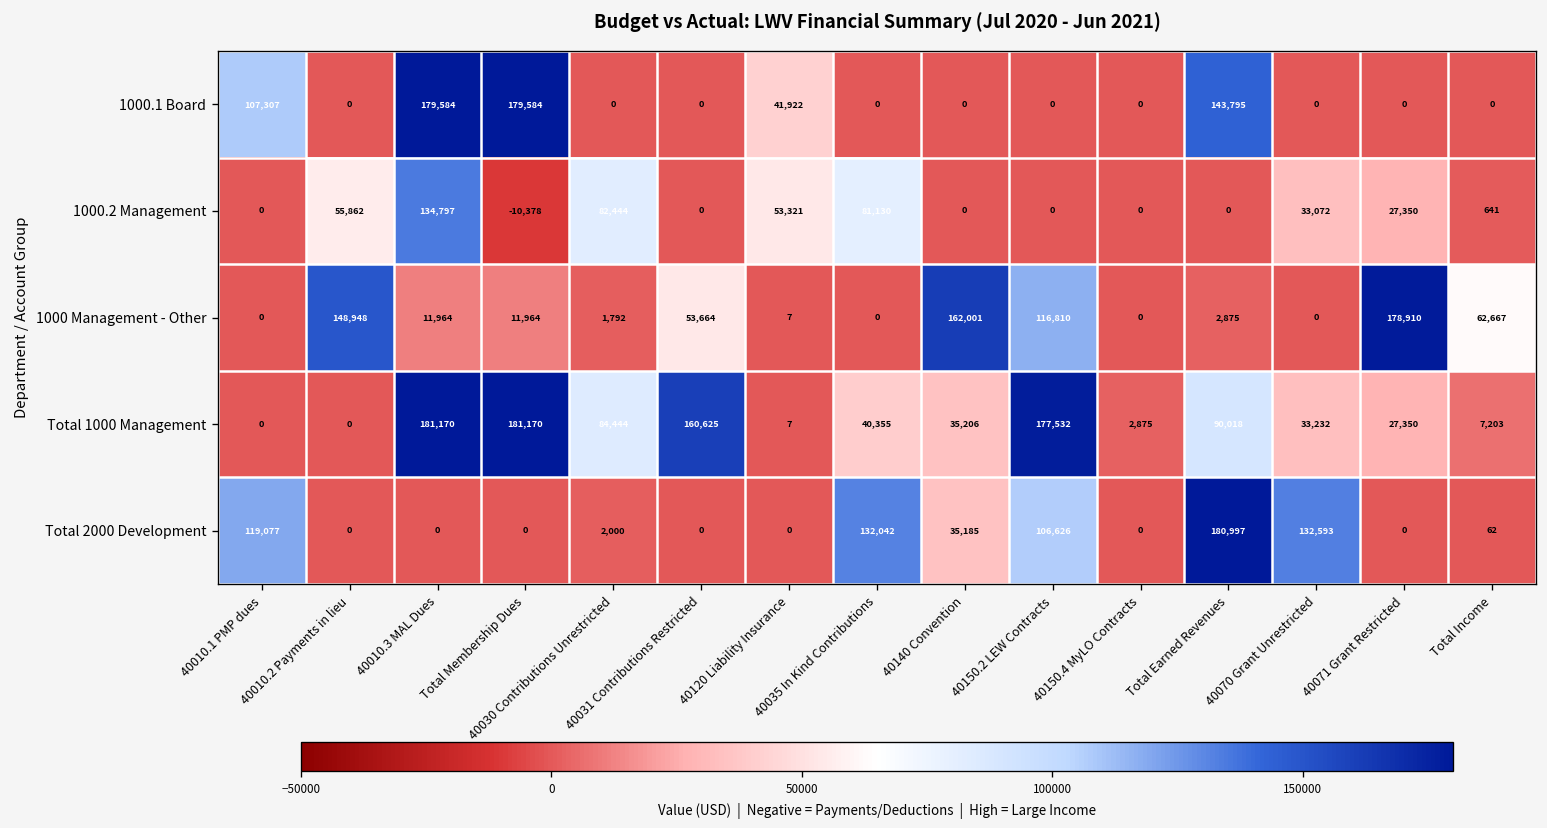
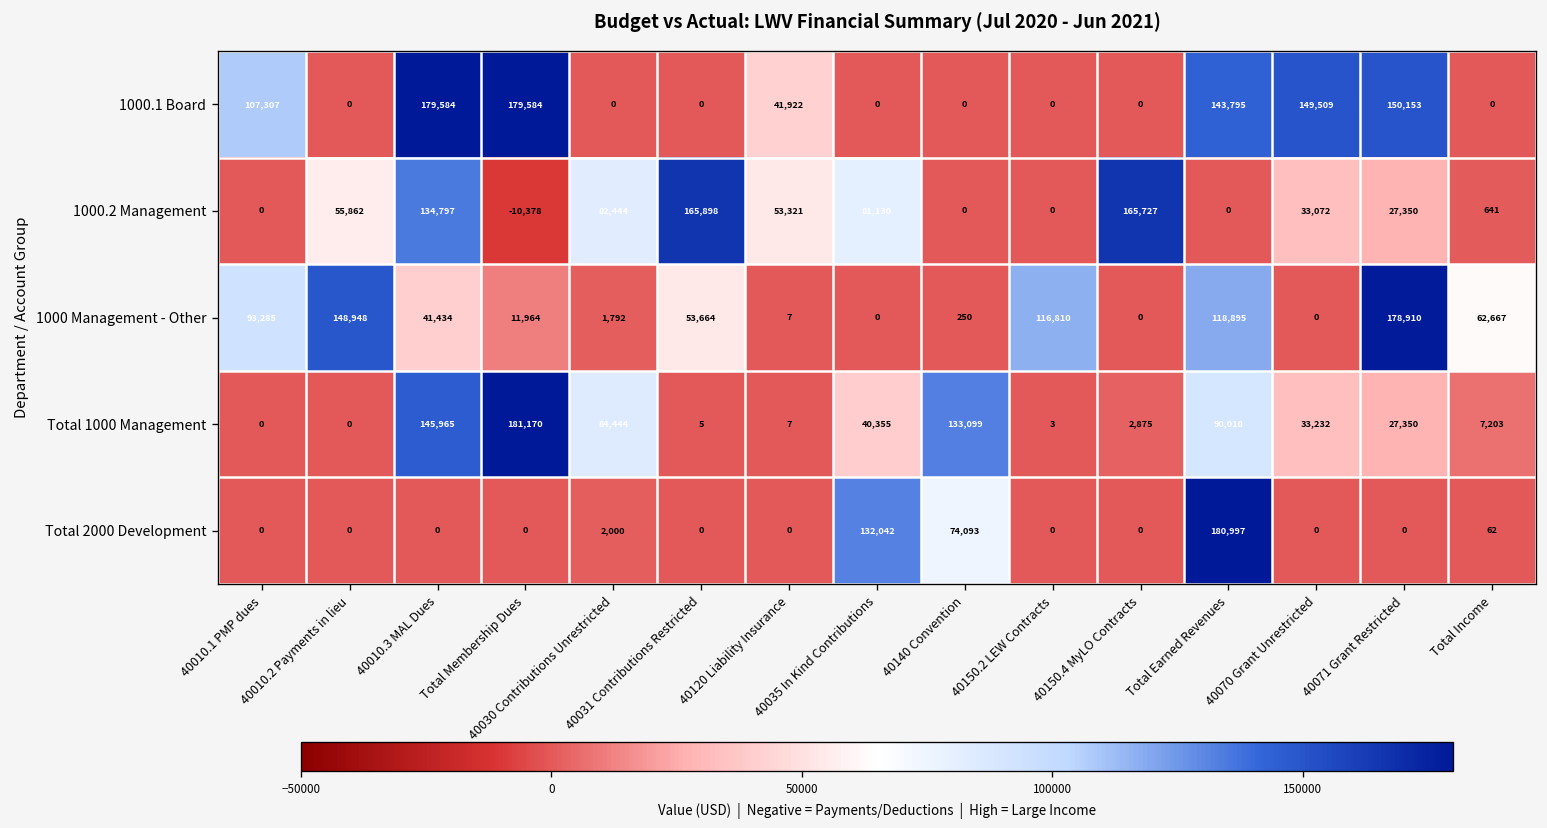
  {
    "1000.1 Board": {
      "40010.1 PMP dues": "107,307",
      "40010.2 Payments in lieu": "0",
      "40010.3 MAL Dues": "179,584",
      "Total Membership Dues": "179,584",
      "40030 Contributions Unrestricted": "0",
      "40031 Contributions Restricted": "0",
      "40120 Liability Insurance": "41,922",
      "40035 In Kind Contributions": "0",
      "40140 Convention": "0",
      "40150.2 LEW Contracts": "0",
      "40150.4 MyLO Contracts": "0",
      "Total Earned Revenues": "143,795",
-     "40070 Grant Unrestricted": "0",
-     "40071 Grant Restricted": "0",
+     "40070 Grant Unrestricted": "149,509",
+     "40071 Grant Restricted": "150,153",
      "Total Income": "0"
    },
    "1000.2 Management": {
      "40010.1 PMP dues": "0",
      "40010.2 Payments in lieu": "55,862",
      "40010.3 MAL Dues": "134,797",
      "Total Membership Dues": "-10,378",
-     "40031 Contributions Restricted": "0",
+     "40031 Contributions Restricted": "165,898",
      "40120 Liability Insurance": "53,321",
      "40140 Convention": "0",
      "40150.2 LEW Contracts": "0",
-     "40150.4 MyLO Contracts": "0",
+     "40150.4 MyLO Contracts": "165,727",
      "Total Earned Revenues": "0",
      "40070 Grant Unrestricted": "33,072",
      "40071 Grant Restricted": "27,350",
      "Total Income": "641"
    },
    "1000 Management - Other": {
-     "40010.1 PMP dues": "0",
+     "40010.1 PMP dues": "93,285",
      "40010.2 Payments in lieu": "148,948",
-     "40010.3 MAL Dues": "11,964",
+     "40010.3 MAL Dues": "41,434",
      "Total Membership Dues": "11,964",
      "40030 Contributions Unrestricted": "1,792",
      "40031 Contributions Restricted": "53,664",
      "40120 Liability Insurance": "7",
      "40035 In Kind Contributions": "0",
-     "40140 Convention": "162,001",
+     "40140 Convention": "250",
      "40150.2 LEW Contracts": "116,810",
      "40150.4 MyLO Contracts": "0",
-     "Total Earned Revenues": "2,875",
+     "Total Earned Revenues": "118,895",
      "40070 Grant Unrestricted": "0",
      "40071 Grant Restricted": "178,910",
      "Total Income": "62,667"
    },
    "Total 1000 Management": {
      "40010.1 PMP dues": "0",
      "40010.2 Payments in lieu": "0",
-     "40010.3 MAL Dues": "181,170",
+     "40010.3 MAL Dues": "145,965",
      "Total Membership Dues": "181,170",
-     "40031 Contributions Restricted": "160,625",
+     "40031 Contributions Restricted": "5",
      "40120 Liability Insurance": "7",
      "40035 In Kind Contributions": "40,355",
-     "40140 Convention": "35,206",
-     "40150.2 LEW Contracts": "177,532",
+     "40140 Convention": "133,099",
+     "40150.2 LEW Contracts": "3",
      "40150.4 MyLO Contracts": "2,875",
      "40070 Grant Unrestricted": "33,232",
      "40071 Grant Restricted": "27,350",
      "Total Income": "7,203"
    },
    "Total 2000 Development": {
-     "40010.1 PMP dues": "119,077",
+     "40010.1 PMP dues": "0",
      "40010.2 Payments in lieu": "0",
      "40010.3 MAL Dues": "0",
      "Total Membership Dues": "0",
      "40030 Contributions Unrestricted": "2,000",
      "40031 Contributions Restricted": "0",
      "40120 Liability Insurance": "0",
      "40035 In Kind Contributions": "132,042",
-     "40140 Convention": "35,185",
-     "40150.2 LEW Contracts": "106,626",
+     "40140 Convention": "74,093",
+     "40150.2 LEW Contracts": "0",
      "40150.4 MyLO Contracts": "0",
      "Total Earned Revenues": "180,997",
-     "40070 Grant Unrestricted": "132,593",
+     "40070 Grant Unrestricted": "0",
      "40071 Grant Restricted": "0",
      "Total Income": "62"
    }
  }
